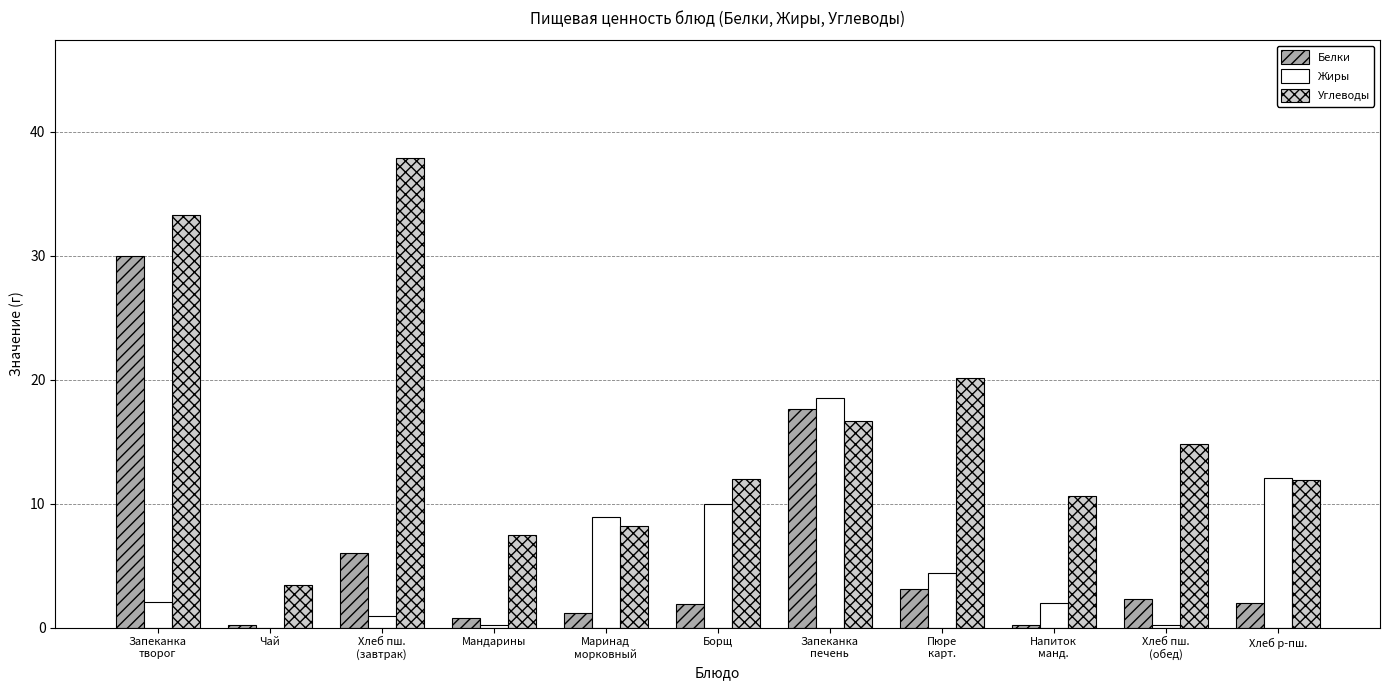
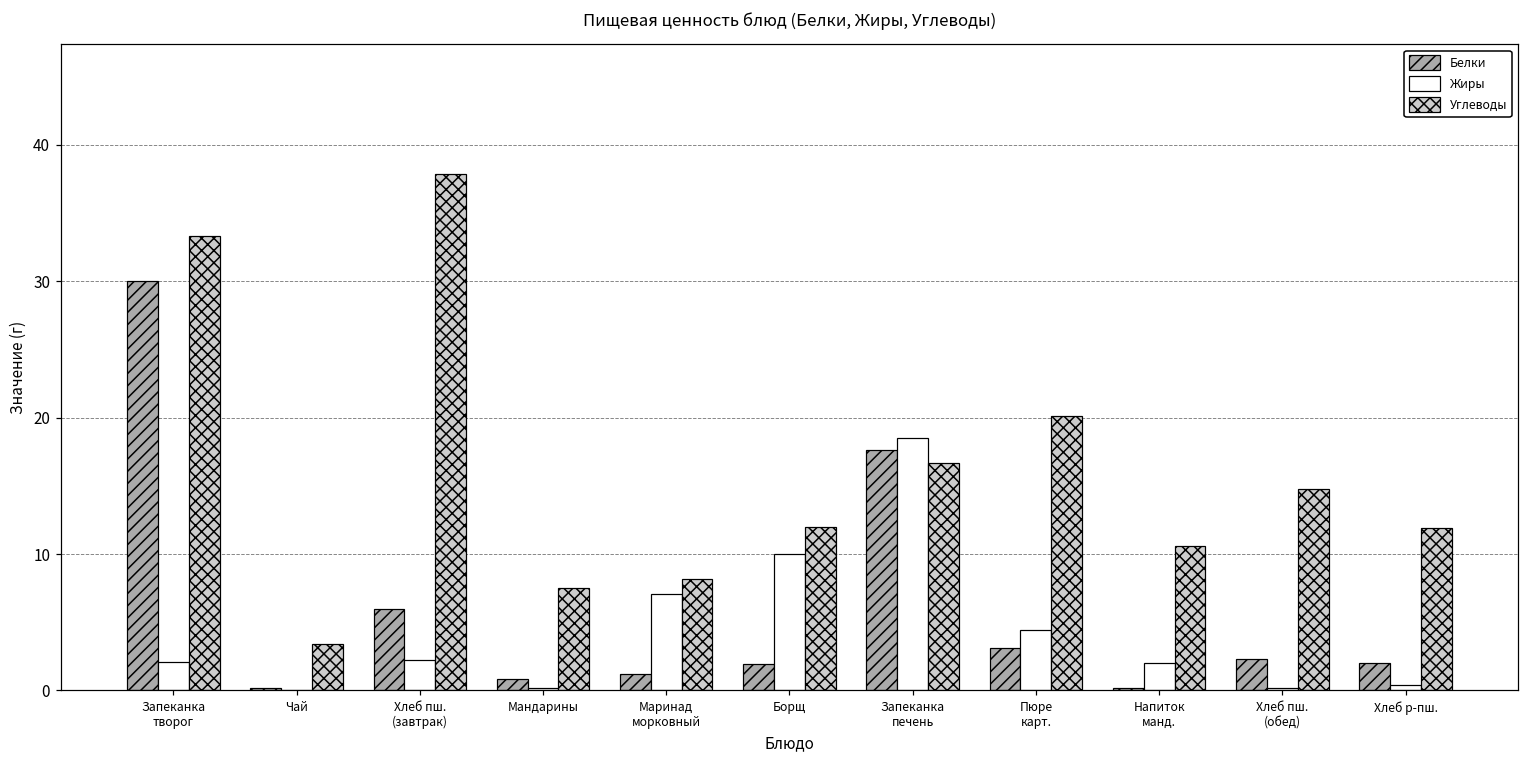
  {
    "Жиры": {
      "Запеканка творог": 2.1,
      "Чай": 0.0,
-     "Хлеб пш. (завтрак)": 0.9,
-     "Маринад морковный": 8.9,
+     "Хлеб пш. (завтрак)": 2.2,
+     "Маринад морковный": 7.1,
      "Борщ": 10.0,
      "Запеканка печень": 18.5,
      "Пюре карт.": 4.4,
      "Напиток манд.": 2.0,
-     "Хлеб р-пш.": 12.1
+     "Хлеб р-пш.": 0.4
    }
  }
